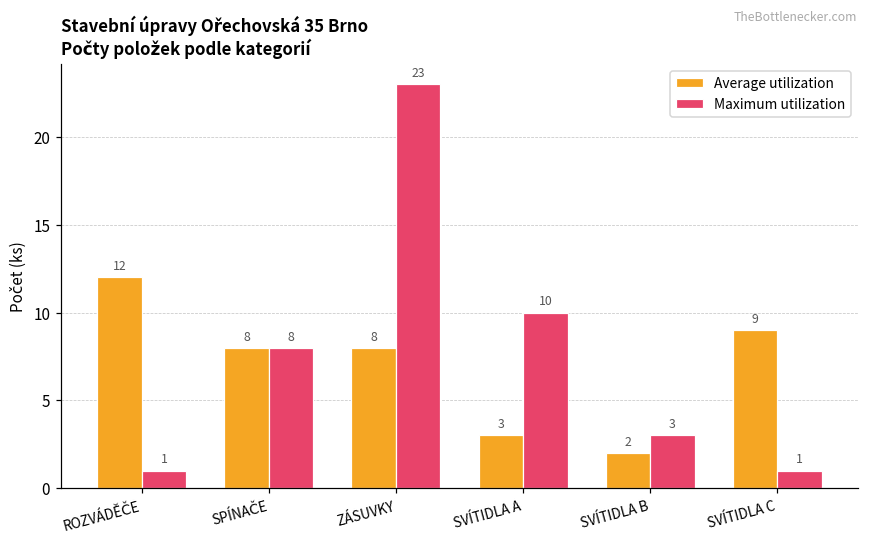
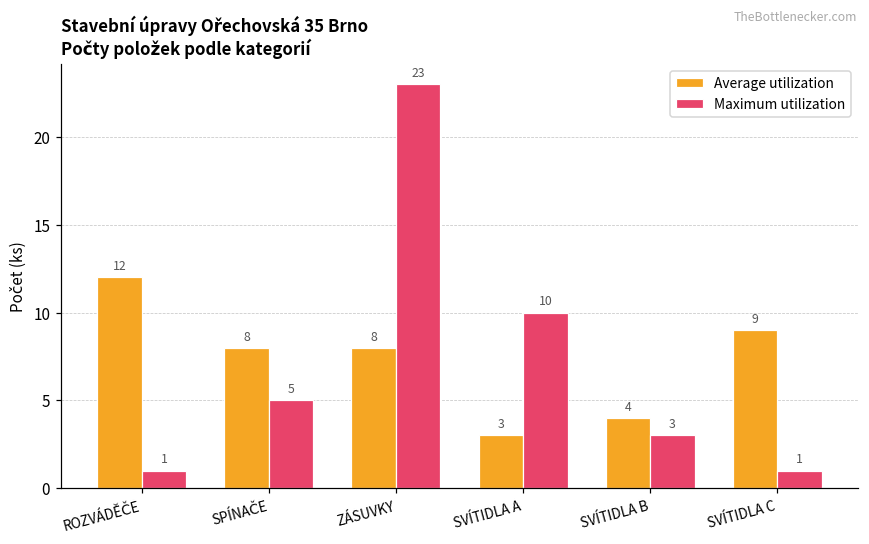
  {
    "Average utilization": {
      "ROZVÁDĚČE": 12,
      "SPÍNAČE": 8,
      "ZÁSUVKY": 8,
      "SVÍTIDLA A": 3,
-     "SVÍTIDLA B": 2,
+     "SVÍTIDLA B": 4,
      "SVÍTIDLA C": 9
    },
    "Maximum utilization": {
      "ROZVÁDĚČE": 1,
-     "SPÍNAČE": 8,
+     "SPÍNAČE": 5,
      "ZÁSUVKY": 23,
      "SVÍTIDLA A": 10,
      "SVÍTIDLA B": 3,
      "SVÍTIDLA C": 1
    }
  }
